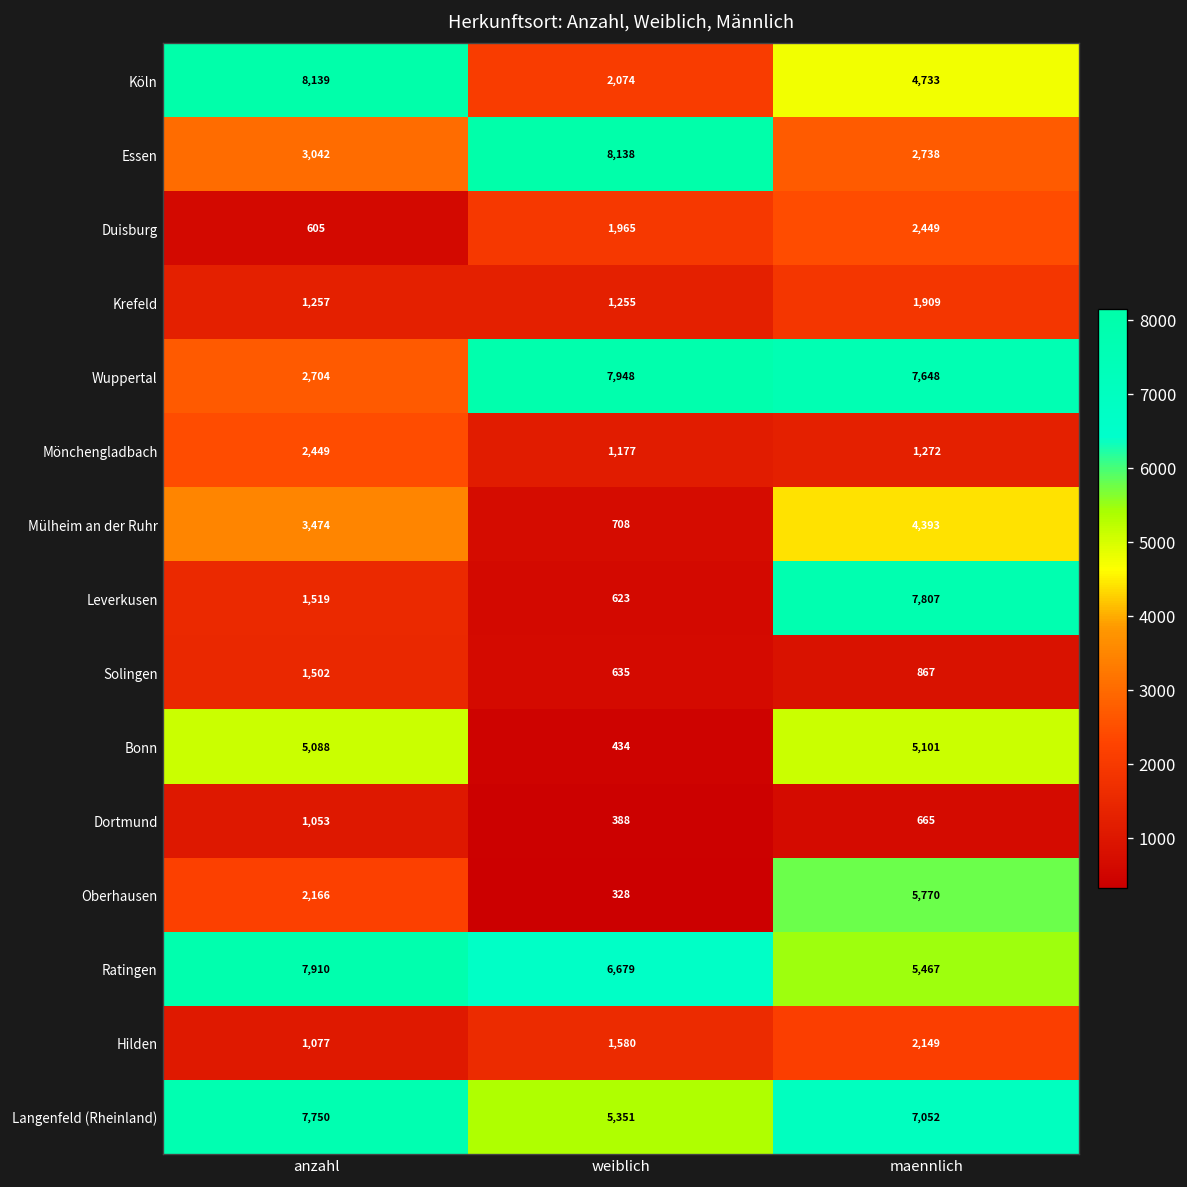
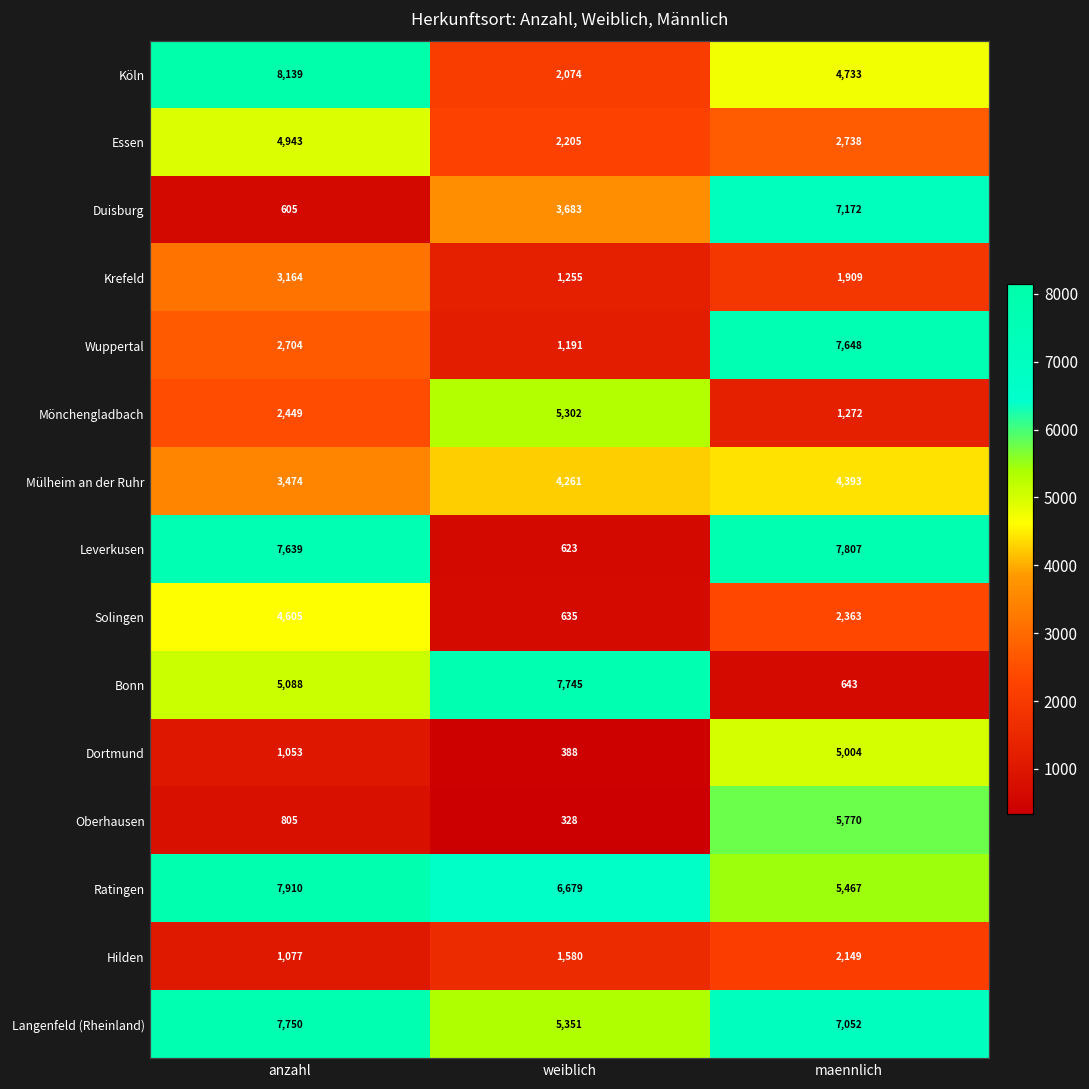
  {
    "Köln": {
      "anzahl": "8,139",
      "weiblich": "2,074",
      "maennlich": "4,733"
    },
    "Essen": {
-     "anzahl": "3,042",
-     "weiblich": "8,138",
+     "anzahl": "4,943",
+     "weiblich": "2,205",
      "maennlich": "2,738"
    },
    "Duisburg": {
      "anzahl": "605",
-     "weiblich": "1,965",
-     "maennlich": "2,449"
+     "weiblich": "3,683",
+     "maennlich": "7,172"
    },
    "Krefeld": {
-     "anzahl": "1,257",
+     "anzahl": "3,164",
      "weiblich": "1,255",
      "maennlich": "1,909"
    },
    "Wuppertal": {
      "anzahl": "2,704",
-     "weiblich": "7,948",
+     "weiblich": "1,191",
      "maennlich": "7,648"
    },
    "Mönchengladbach": {
      "anzahl": "2,449",
-     "weiblich": "1,177",
+     "weiblich": "5,302",
      "maennlich": "1,272"
    },
    "Mülheim an der Ruhr": {
      "anzahl": "3,474",
-     "weiblich": "708",
+     "weiblich": "4,261",
      "maennlich": "4,393"
    },
    "Leverkusen": {
-     "anzahl": "1,519",
+     "anzahl": "7,639",
      "weiblich": "623",
      "maennlich": "7,807"
    },
    "Solingen": {
-     "anzahl": "1,502",
+     "anzahl": "4,605",
      "weiblich": "635",
-     "maennlich": "867"
+     "maennlich": "2,363"
    },
    "Bonn": {
      "anzahl": "5,088",
-     "weiblich": "434",
-     "maennlich": "5,101"
+     "weiblich": "7,745",
+     "maennlich": "643"
    },
    "Dortmund": {
      "anzahl": "1,053",
      "weiblich": "388",
-     "maennlich": "665"
+     "maennlich": "5,004"
    },
    "Oberhausen": {
-     "anzahl": "2,166",
+     "anzahl": "805",
      "weiblich": "328",
      "maennlich": "5,770"
    },
    "Ratingen": {
      "anzahl": "7,910",
      "weiblich": "6,679",
      "maennlich": "5,467"
    },
    "Hilden": {
      "anzahl": "1,077",
      "weiblich": "1,580",
      "maennlich": "2,149"
    },
    "Langenfeld (Rheinland)": {
      "anzahl": "7,750",
      "weiblich": "5,351",
      "maennlich": "7,052"
    }
  }
